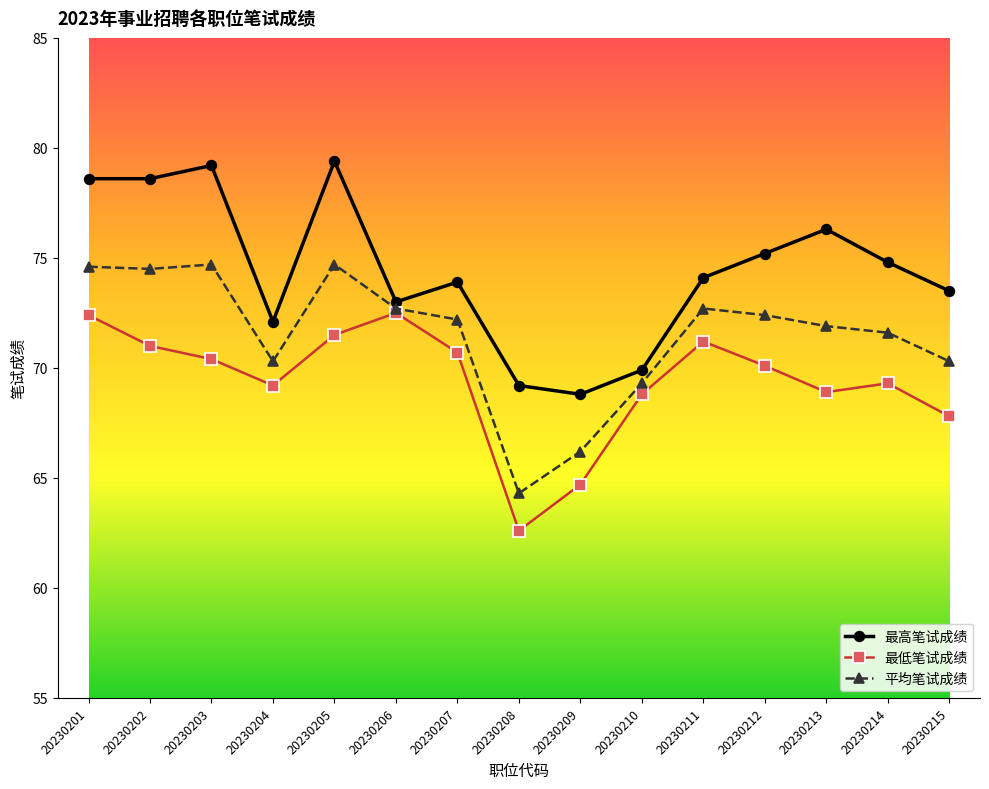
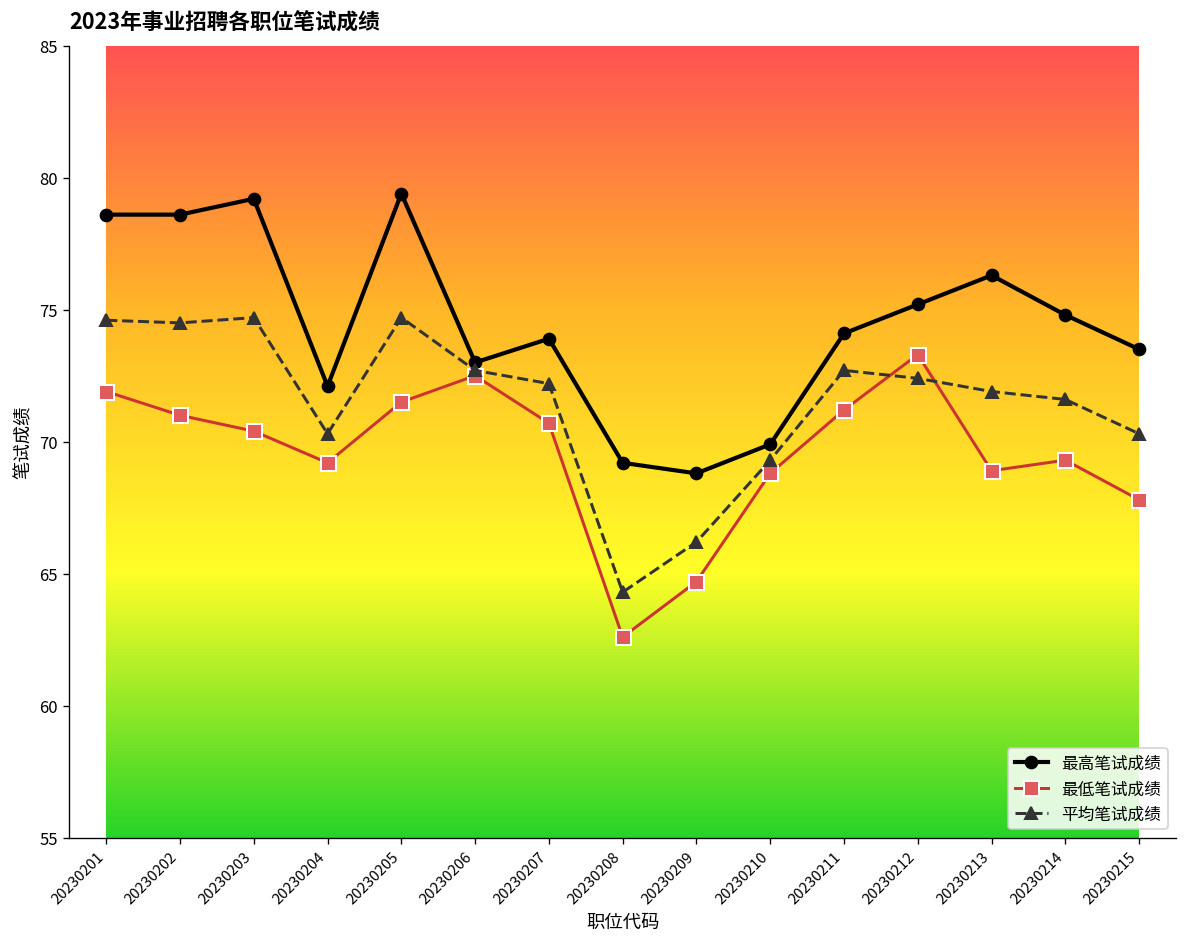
  {
    "最高笔试成绩": {
      "20230201": 78.6,
      "20230202": 78.6,
      "20230203": 79.2,
      "20230204": 72.1,
      "20230205": 79.4,
      "20230206": 73.0,
      "20230207": 73.9,
      "20230208": 69.2,
      "20230209": 68.8,
      "20230210": 69.9,
      "20230211": 74.1,
      "20230212": 75.2,
      "20230213": 76.3,
      "20230214": 74.8,
      "20230215": 73.5
    },
    "最低笔试成绩": {
-     "20230201": 72.4,
+     "20230201": 71.9,
      "20230202": 71.0,
      "20230203": 70.4,
      "20230204": 69.2,
      "20230205": 71.5,
      "20230206": 72.5,
      "20230207": 70.7,
      "20230208": 62.6,
      "20230209": 64.7,
      "20230210": 68.8,
      "20230211": 71.2,
-     "20230212": 70.1,
+     "20230212": 73.3,
      "20230213": 68.9,
      "20230214": 69.3,
      "20230215": 67.8
    },
    "平均笔试成绩": {
      "20230201": 74.6,
      "20230202": 74.5,
      "20230203": 74.7,
      "20230204": 70.3,
      "20230205": 74.7,
      "20230206": 72.7,
      "20230207": 72.2,
      "20230208": 64.3,
      "20230209": 66.2,
      "20230210": 69.3,
      "20230211": 72.7,
      "20230212": 72.4,
      "20230213": 71.9,
      "20230214": 71.6,
      "20230215": 70.3
    }
  }
